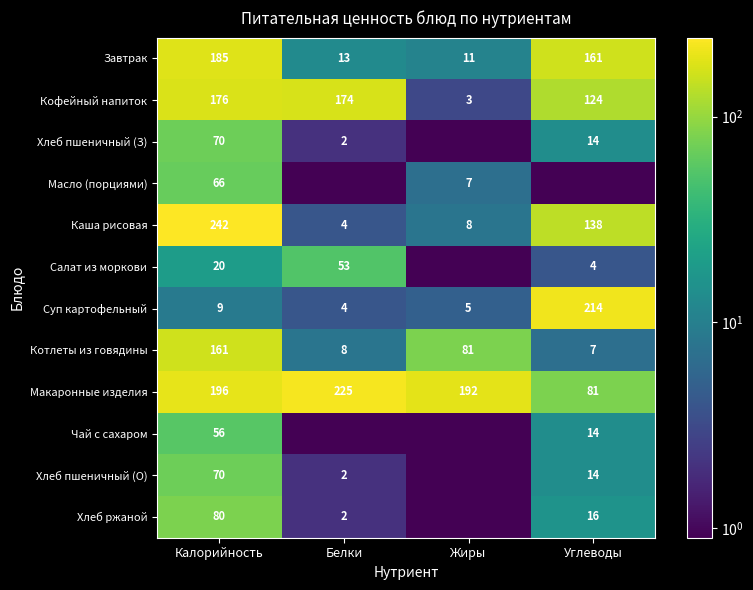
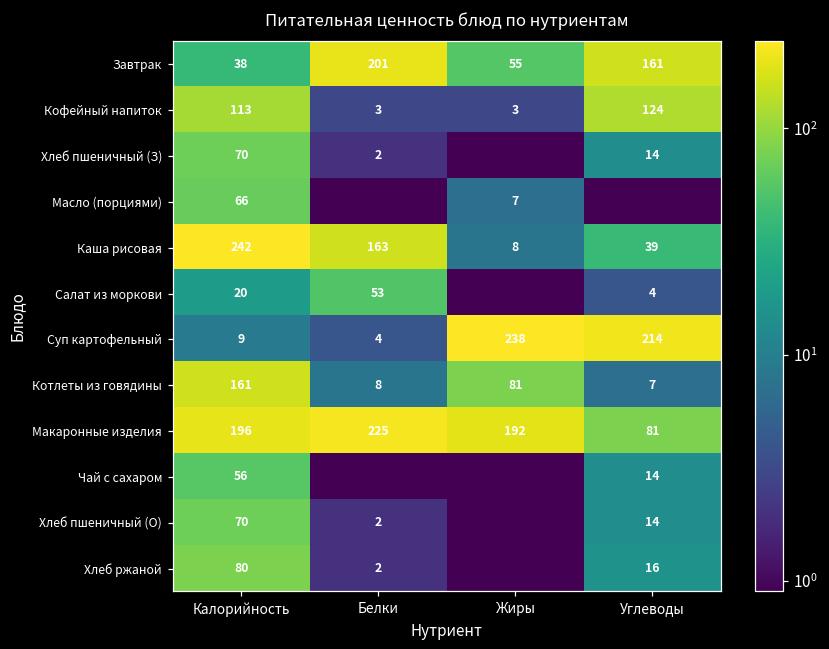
  {
    "Завтрак": {
-     "Калорийность": 185,
-     "Белки": 13,
-     "Жиры": 11,
+     "Калорийность": 38,
+     "Белки": 201,
+     "Жиры": 55,
      "Углеводы": 161
    },
    "Кофейный напиток": {
-     "Калорийность": 176,
-     "Белки": 174,
+     "Калорийность": 113,
+     "Белки": 3,
      "Жиры": 3,
      "Углеводы": 124
    },
    "Хлеб пшеничный (З)": {
      "Калорийность": 70,
      "Белки": 2,
      "Углеводы": 14
    },
    "Масло (порциями)": {
      "Калорийность": 66,
      "Жиры": 7
    },
    "Каша рисовая": {
      "Калорийность": 242,
-     "Белки": 4,
+     "Белки": 163,
      "Жиры": 8,
-     "Углеводы": 138
+     "Углеводы": 39
    },
    "Салат из моркови": {
      "Калорийность": 20,
      "Белки": 53,
      "Углеводы": 4
    },
    "Суп картофельный": {
      "Калорийность": 9,
      "Белки": 4,
-     "Жиры": 5,
+     "Жиры": 238,
      "Углеводы": 214
    },
    "Котлеты из говядины": {
      "Калорийность": 161,
      "Белки": 8,
      "Жиры": 81,
      "Углеводы": 7
    },
    "Макаронные изделия": {
      "Калорийность": 196,
      "Белки": 225,
      "Жиры": 192,
      "Углеводы": 81
    },
    "Чай с сахаром": {
      "Калорийность": 56,
      "Углеводы": 14
    },
    "Хлеб пшеничный (О)": {
      "Калорийность": 70,
      "Белки": 2,
      "Углеводы": 14
    },
    "Хлеб ржаной": {
      "Калорийность": 80,
      "Белки": 2,
      "Углеводы": 16
    }
  }
